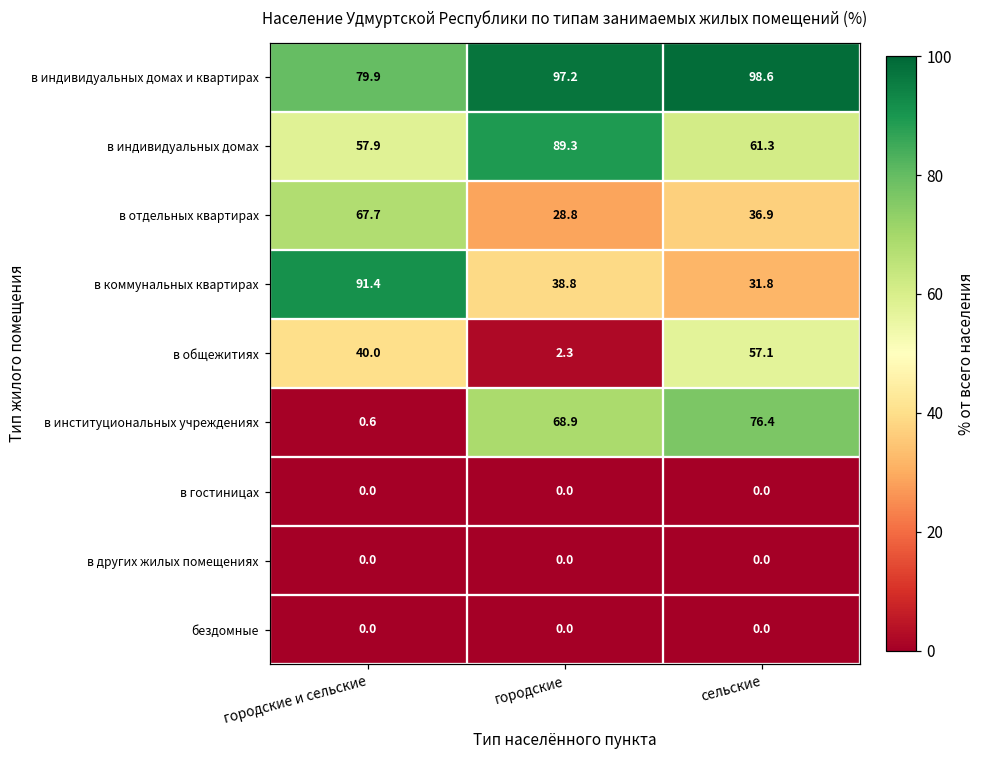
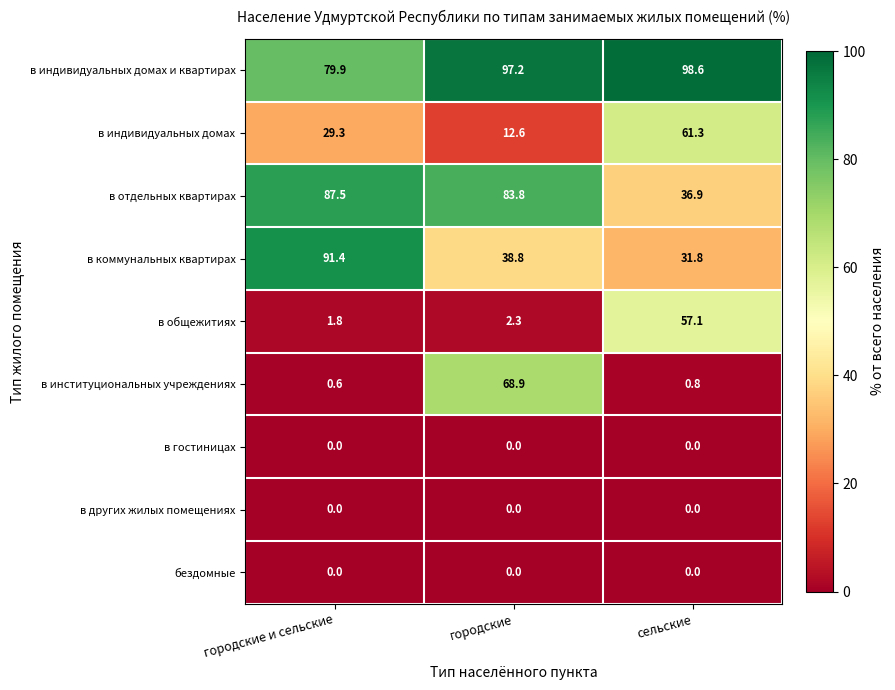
  {
    "в индивидуальных домах и квартирах": {
      "городские и сельские": 79.9,
      "городские": 97.2,
      "сельские": 98.6
    },
    "в индивидуальных домах": {
-     "городские и сельские": 57.9,
-     "городские": 89.3,
+     "городские и сельские": 29.3,
+     "городские": 12.6,
      "сельские": 61.3
    },
    "в отдельных квартирах": {
-     "городские и сельские": 67.7,
-     "городские": 28.8,
+     "городские и сельские": 87.5,
+     "городские": 83.8,
      "сельские": 36.9
    },
    "в коммунальных квартирах": {
      "городские и сельские": 91.4,
      "городские": 38.8,
      "сельские": 31.8
    },
    "в общежитиях": {
-     "городские и сельские": 40.0,
+     "городские и сельские": 1.8,
      "городские": 2.3,
      "сельские": 57.1
    },
    "в институциональных учреждениях": {
      "городские и сельские": 0.6,
      "городские": 68.9,
-     "сельские": 76.4
+     "сельские": 0.8
    },
    "в гостиницах": {
      "городские и сельские": 0.0,
      "городские": 0.0,
      "сельские": 0.0
    },
    "в других жилых помещениях": {
      "городские и сельские": 0.0,
      "городские": 0.0,
      "сельские": 0.0
    },
    "бездомные": {
      "городские и сельские": 0.0,
      "городские": 0.0,
      "сельские": 0.0
    }
  }
